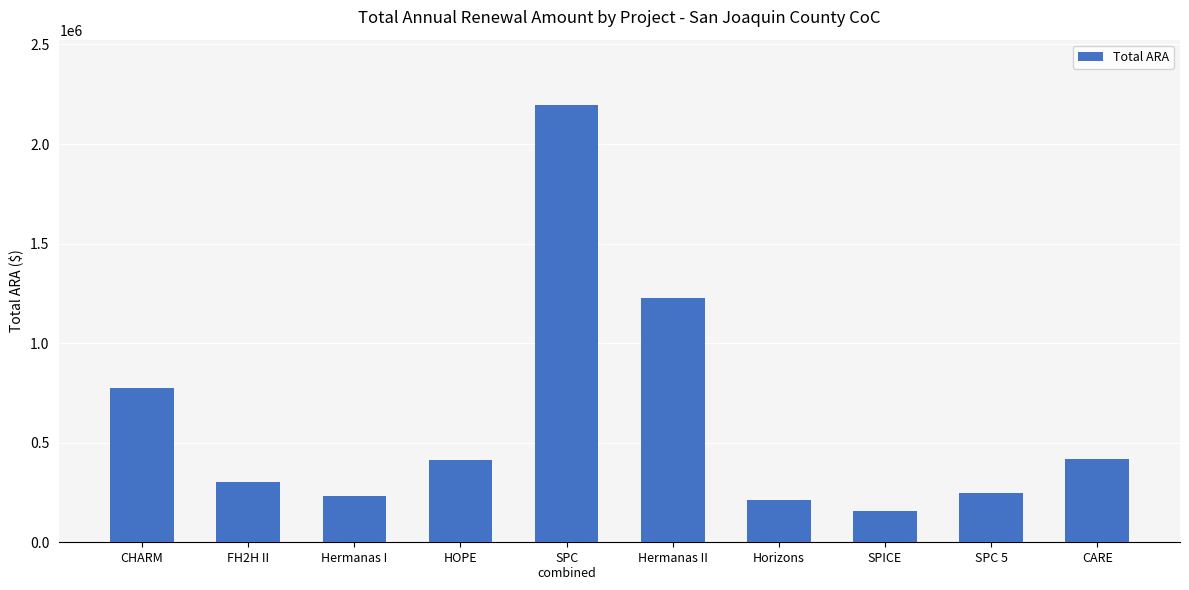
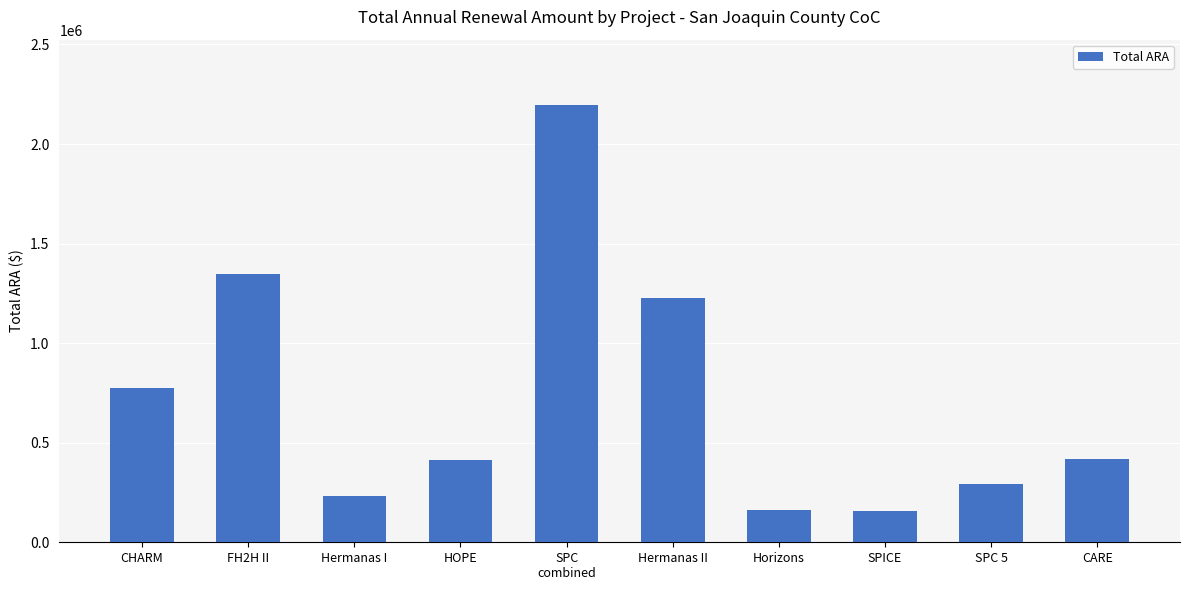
  {
    "CHARM": 780000,
-   "FH2H II": 300000,
+   "FH2H II": 1350000,
    "Hermanas I": 230000,
    "HOPE": 410000,
    "SPC combined": 2190000,
    "Hermanas II": 1230000,
-   "Horizons": 210000,
+   "Horizons": 160000,
    "SPICE": 160000,
-   "SPC 5": 250000,
+   "SPC 5": 290000,
    "CARE": 420000
  }
